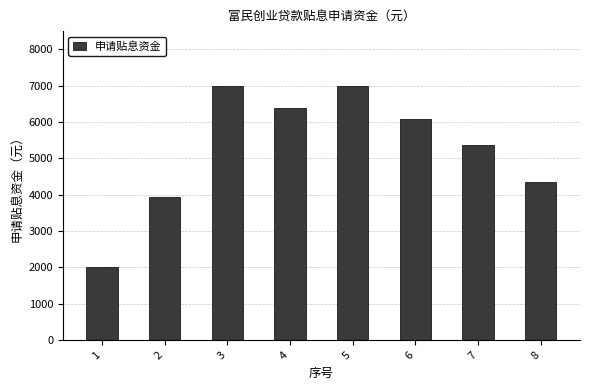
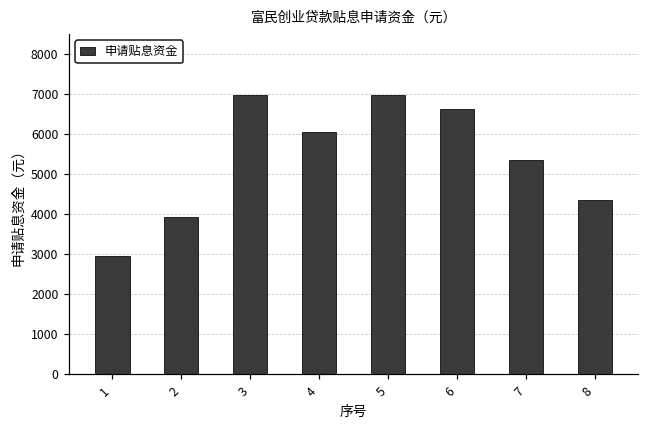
  {
-   "1": 2000,
+   "1": 3000,
    "2": 3900,
    "3": 7000,
-   "4": 6400,
+   "4": 6000,
    "5": 7000,
-   "6": 6100,
+   "6": 6600,
    "7": 5400,
    "8": 4400
  }
